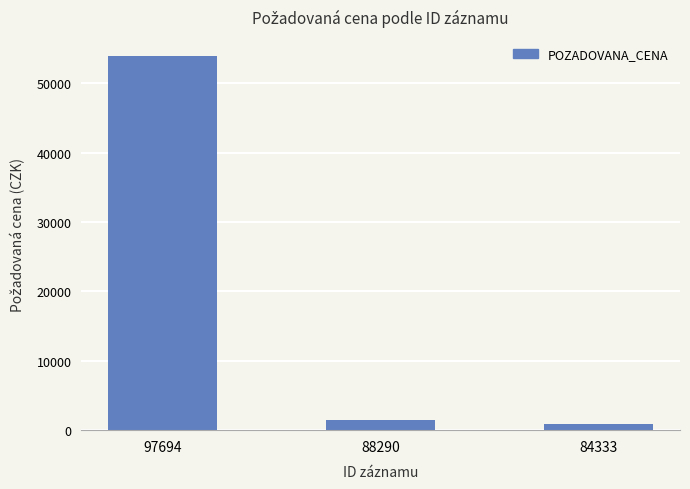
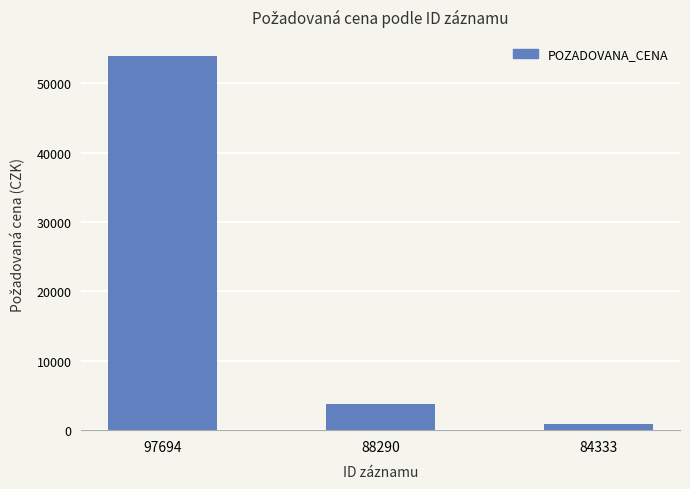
  {
    "97694": 54000,
-   "88290": 1000,
+   "88290": 4000,
    "84333": 1000
  }
